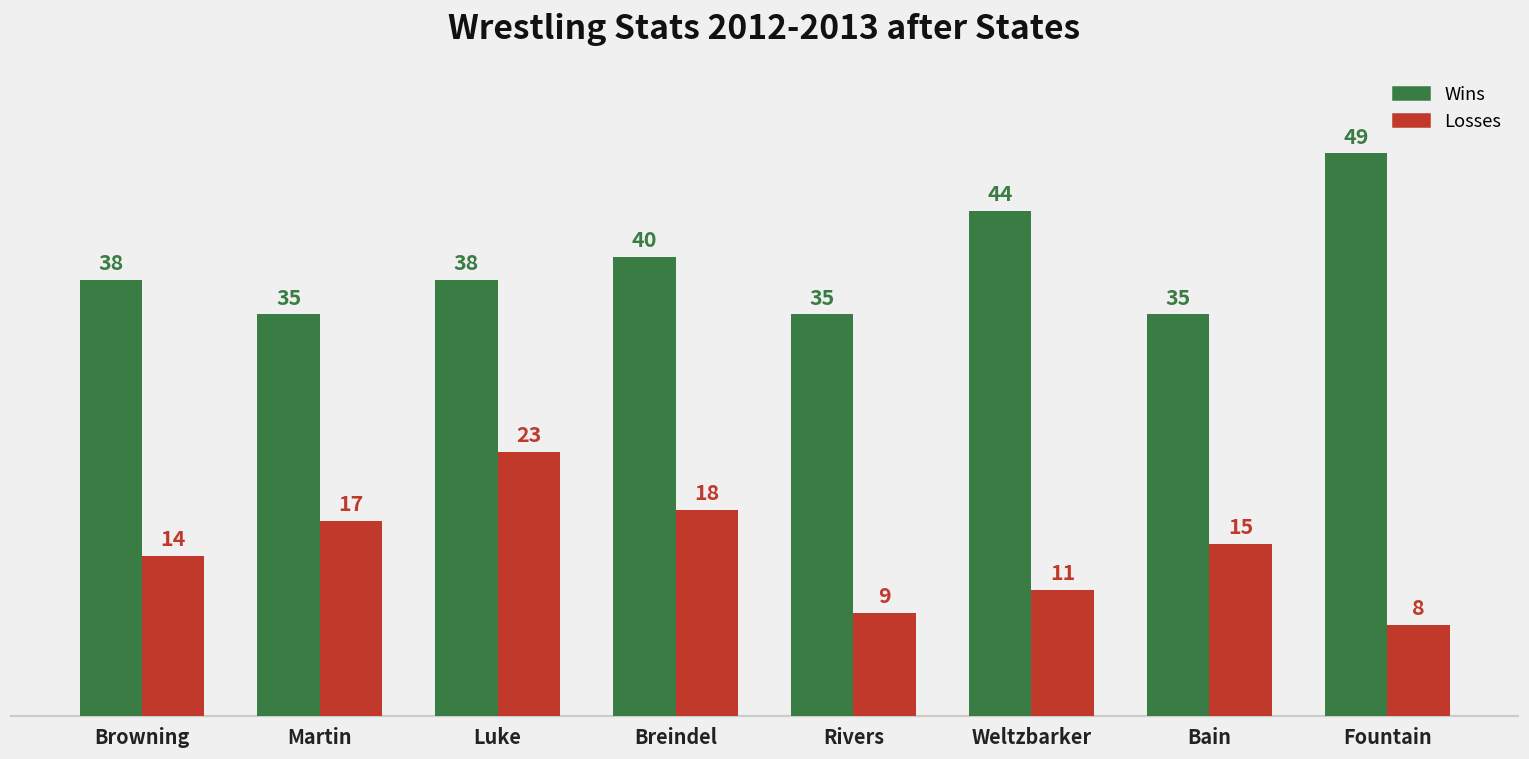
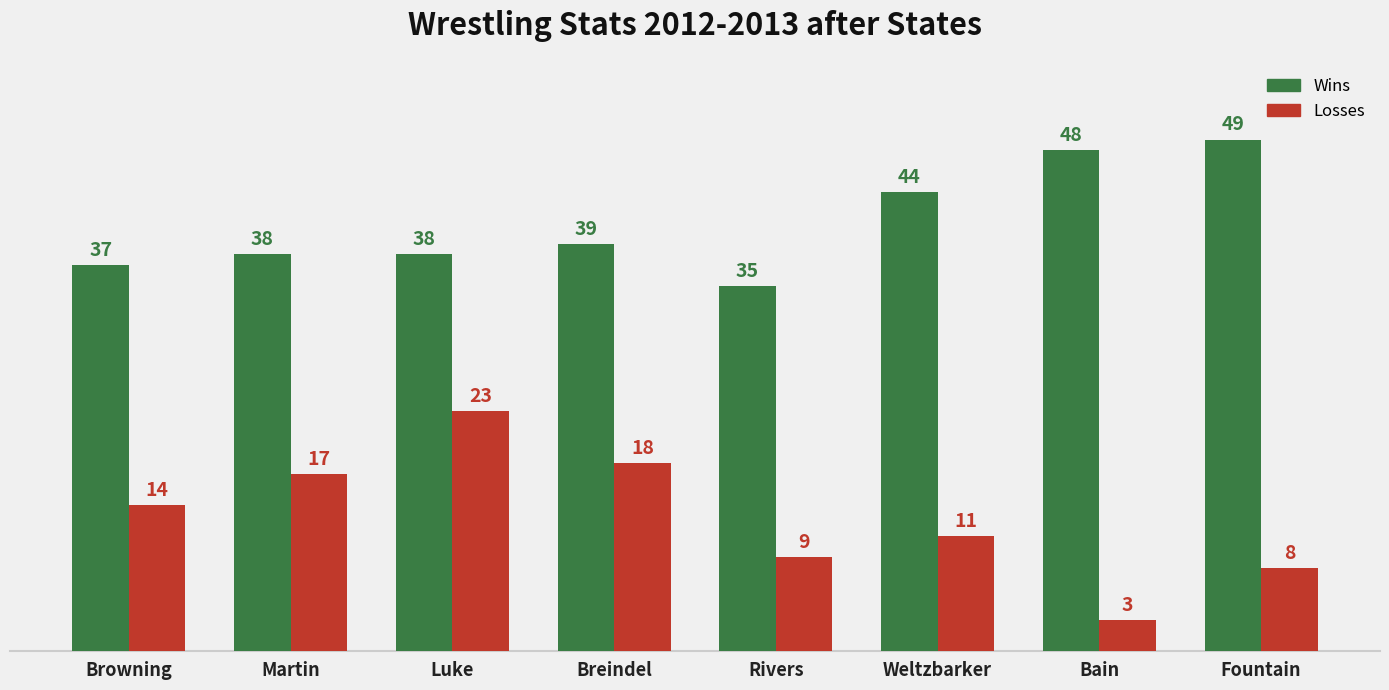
  {
    "Wins": {
-     "Browning": 38,
-     "Martin": 35,
+     "Browning": 37,
+     "Martin": 38,
      "Luke": 38,
-     "Breindel": 40,
+     "Breindel": 39,
      "Rivers": 35,
      "Weltzbarker": 44,
-     "Bain": 35,
+     "Bain": 48,
      "Fountain": 49
    },
    "Losses": {
      "Browning": 14,
      "Martin": 17,
      "Luke": 23,
      "Breindel": 18,
      "Rivers": 9,
      "Weltzbarker": 11,
-     "Bain": 15,
+     "Bain": 3,
      "Fountain": 8
    }
  }
